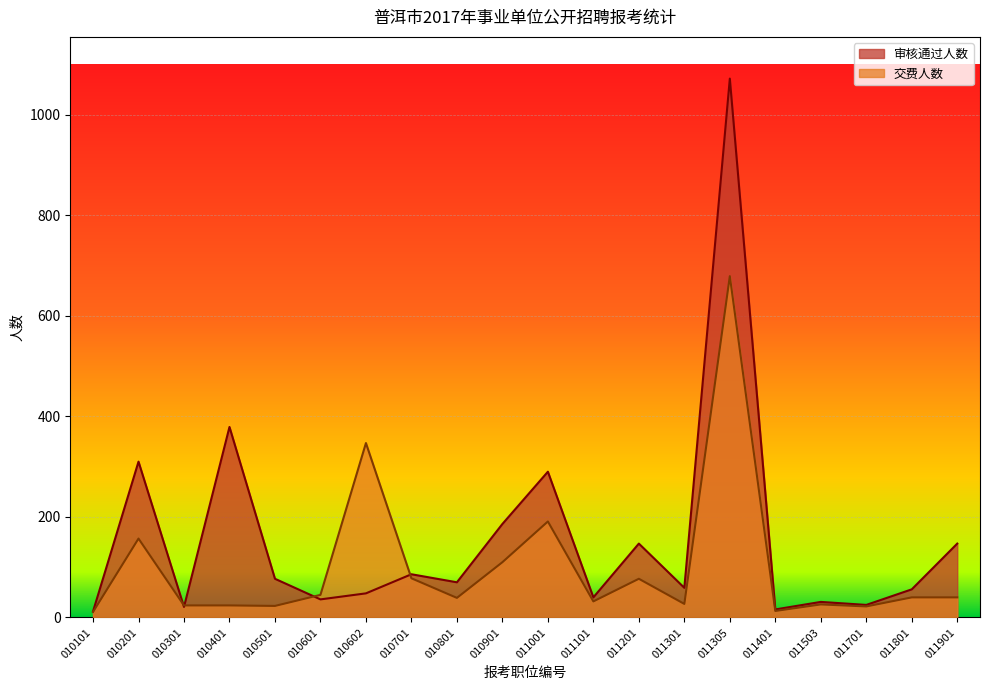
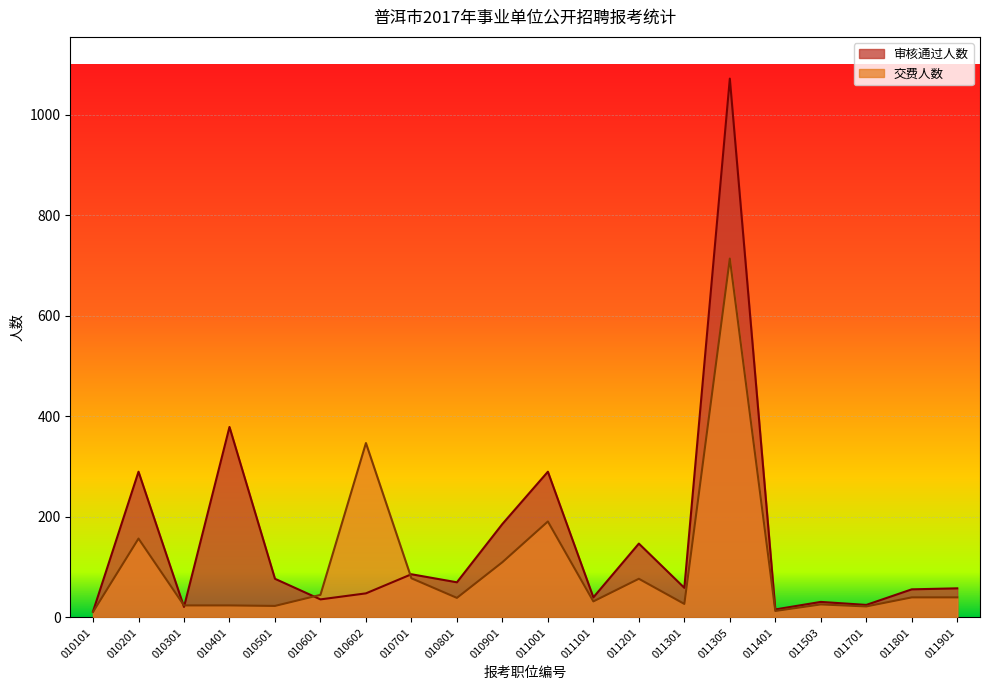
  {
    "审核通过人数": {
-     "010201": 310,
+     "010201": 290,
      "010401": 380,
      "010501": 80,
      "010601": 40,
      "010602": 50,
      "010701": 90,
      "010801": 70,
      "010901": 190,
      "011001": 290,
      "011101": 40,
      "011201": 150,
      "011301": 60,
      "011305": 1070,
      "011801": 60,
-     "011901": 150
+     "011901": 60
    },
    "交费人数": {
      "010201": 160,
      "010401": 20,
      "010501": 20,
      "010601": 50,
      "010602": 350,
      "010701": 80,
      "010801": 40,
      "010901": 110,
      "011001": 190,
      "011101": 30,
      "011201": 80,
      "011301": 30,
-     "011305": 680,
+     "011305": 710,
      "011801": 40,
      "011901": 40
    }
  }
